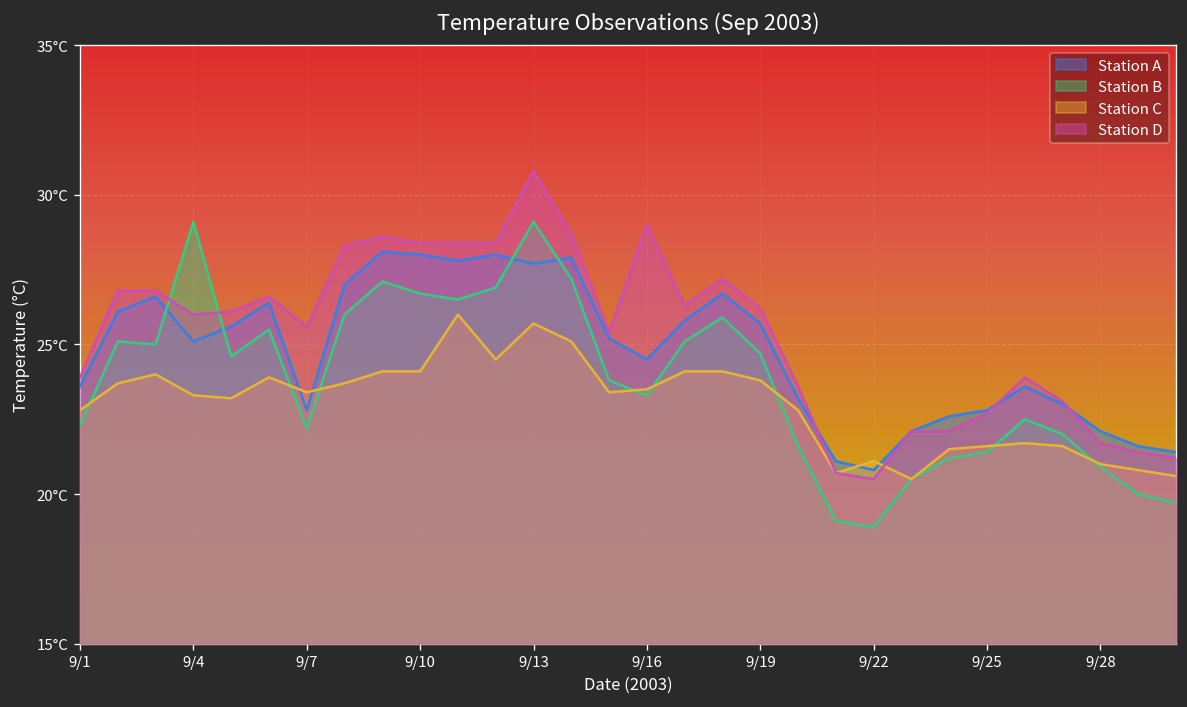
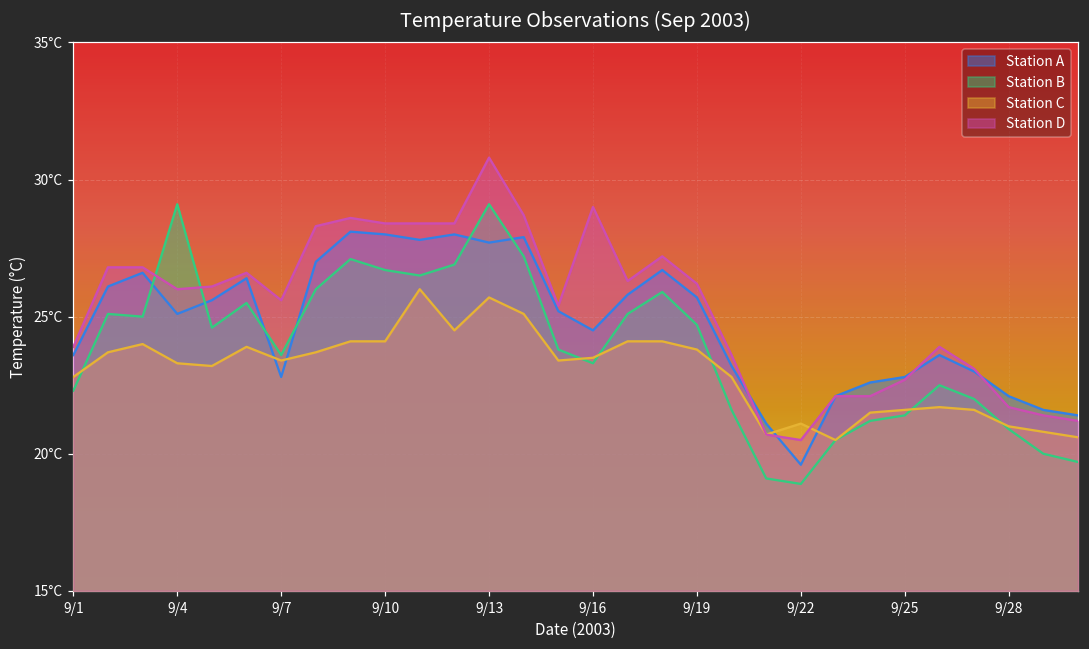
  {
    "Station A": {
      "9/1": "23.6°C",
      "9/4": "25.1°C",
      "9/7": "22.8°C",
      "9/10": "28.0°C",
      "9/13": "27.7°C",
      "9/16": "24.5°C",
      "9/19": "25.7°C",
-     "9/22": "20.8°C",
+     "9/22": "19.6°C",
      "9/28": "22.1°C"
    },
    "Station B": {
      "9/1": "22.3°C",
      "9/4": "29.1°C",
-     "9/7": "22.2°C",
+     "9/7": "23.6°C",
      "9/10": "26.7°C",
      "9/13": "29.1°C",
      "9/16": "23.3°C",
      "9/19": "24.7°C",
      "9/22": "18.9°C",
      "9/25": "21.4°C"
    },
    "Station C": {
      "9/1": "22.8°C",
      "9/4": "23.3°C",
      "9/7": "23.4°C",
      "9/10": "24.1°C",
      "9/13": "25.7°C",
      "9/16": "23.5°C",
      "9/19": "23.8°C",
      "9/22": "21.1°C",
      "9/25": "21.6°C"
    },
    "Station D": {
      "9/1": "23.9°C",
      "9/4": "26.0°C",
      "9/7": "25.6°C",
      "9/10": "28.4°C",
      "9/13": "30.8°C",
      "9/16": "29.0°C",
      "9/19": "26.2°C",
      "9/22": "20.5°C",
      "9/28": "21.7°C"
    }
  }
